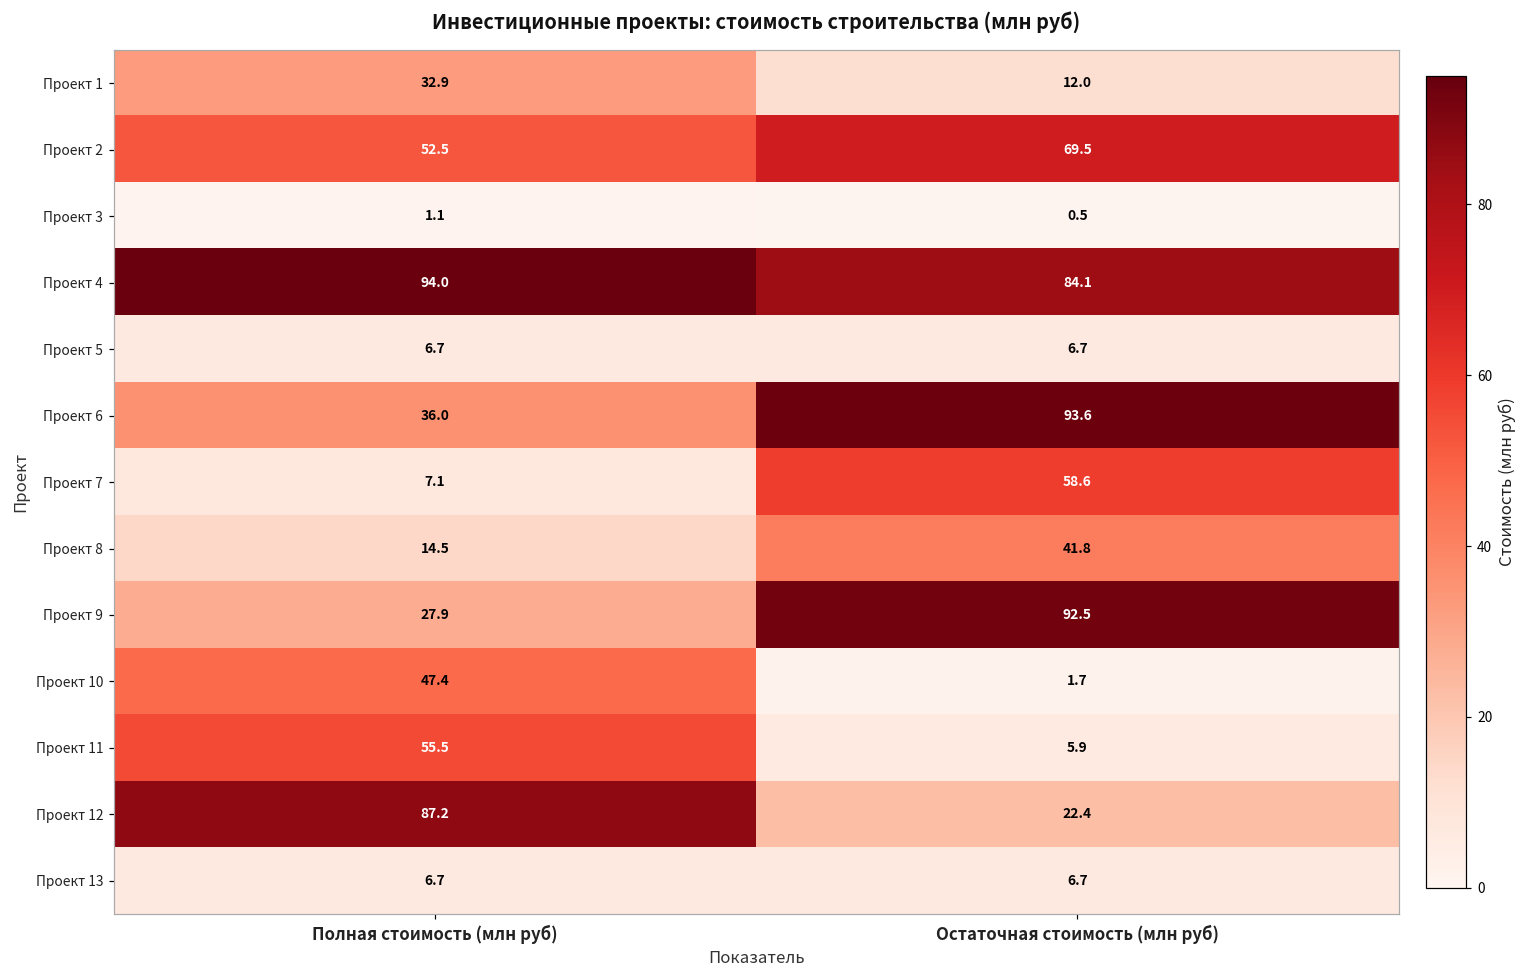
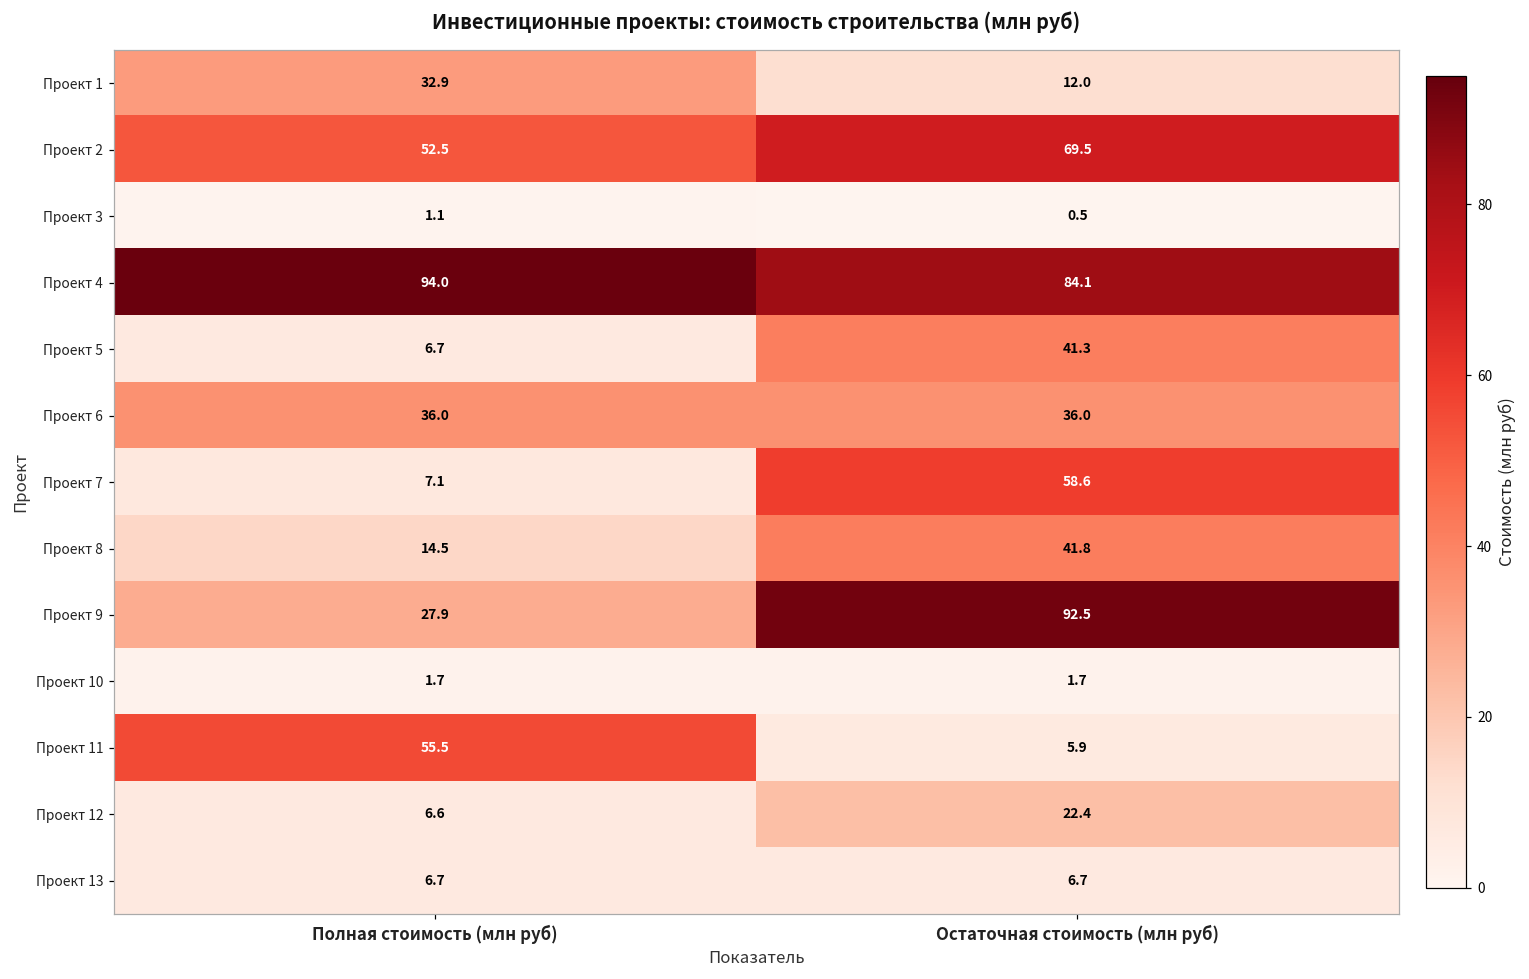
  {
    "Проект 1": {
      "Полная стоимость (млн руб)": 32.9,
      "Остаточная стоимость (млн руб)": 12.0
    },
    "Проект 2": {
      "Полная стоимость (млн руб)": 52.5,
      "Остаточная стоимость (млн руб)": 69.5
    },
    "Проект 3": {
      "Полная стоимость (млн руб)": 1.1,
      "Остаточная стоимость (млн руб)": 0.5
    },
    "Проект 4": {
      "Полная стоимость (млн руб)": 94.0,
      "Остаточная стоимость (млн руб)": 84.1
    },
    "Проект 5": {
      "Полная стоимость (млн руб)": 6.7,
-     "Остаточная стоимость (млн руб)": 6.7
+     "Остаточная стоимость (млн руб)": 41.3
    },
    "Проект 6": {
      "Полная стоимость (млн руб)": 36.0,
-     "Остаточная стоимость (млн руб)": 93.6
+     "Остаточная стоимость (млн руб)": 36.0
    },
    "Проект 7": {
      "Полная стоимость (млн руб)": 7.1,
      "Остаточная стоимость (млн руб)": 58.6
    },
    "Проект 8": {
      "Полная стоимость (млн руб)": 14.5,
      "Остаточная стоимость (млн руб)": 41.8
    },
    "Проект 9": {
      "Полная стоимость (млн руб)": 27.9,
      "Остаточная стоимость (млн руб)": 92.5
    },
    "Проект 10": {
-     "Полная стоимость (млн руб)": 47.4,
+     "Полная стоимость (млн руб)": 1.7,
      "Остаточная стоимость (млн руб)": 1.7
    },
    "Проект 11": {
      "Полная стоимость (млн руб)": 55.5,
      "Остаточная стоимость (млн руб)": 5.9
    },
    "Проект 12": {
-     "Полная стоимость (млн руб)": 87.2,
+     "Полная стоимость (млн руб)": 6.6,
      "Остаточная стоимость (млн руб)": 22.4
    },
    "Проект 13": {
      "Полная стоимость (млн руб)": 6.7,
      "Остаточная стоимость (млн руб)": 6.7
    }
  }
